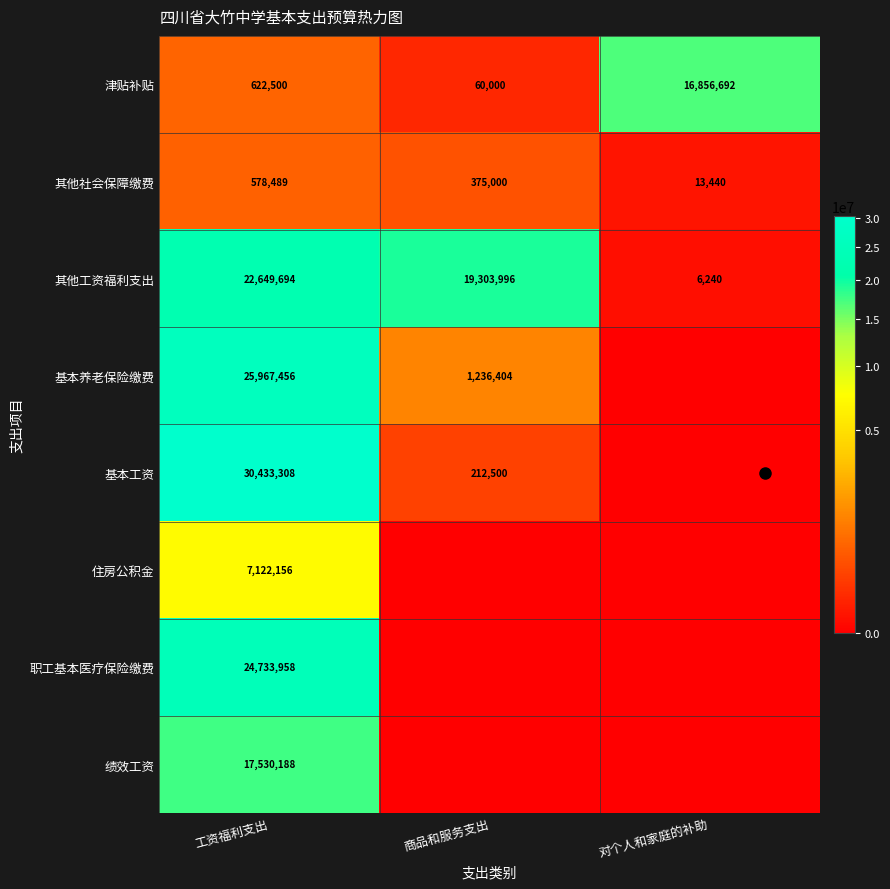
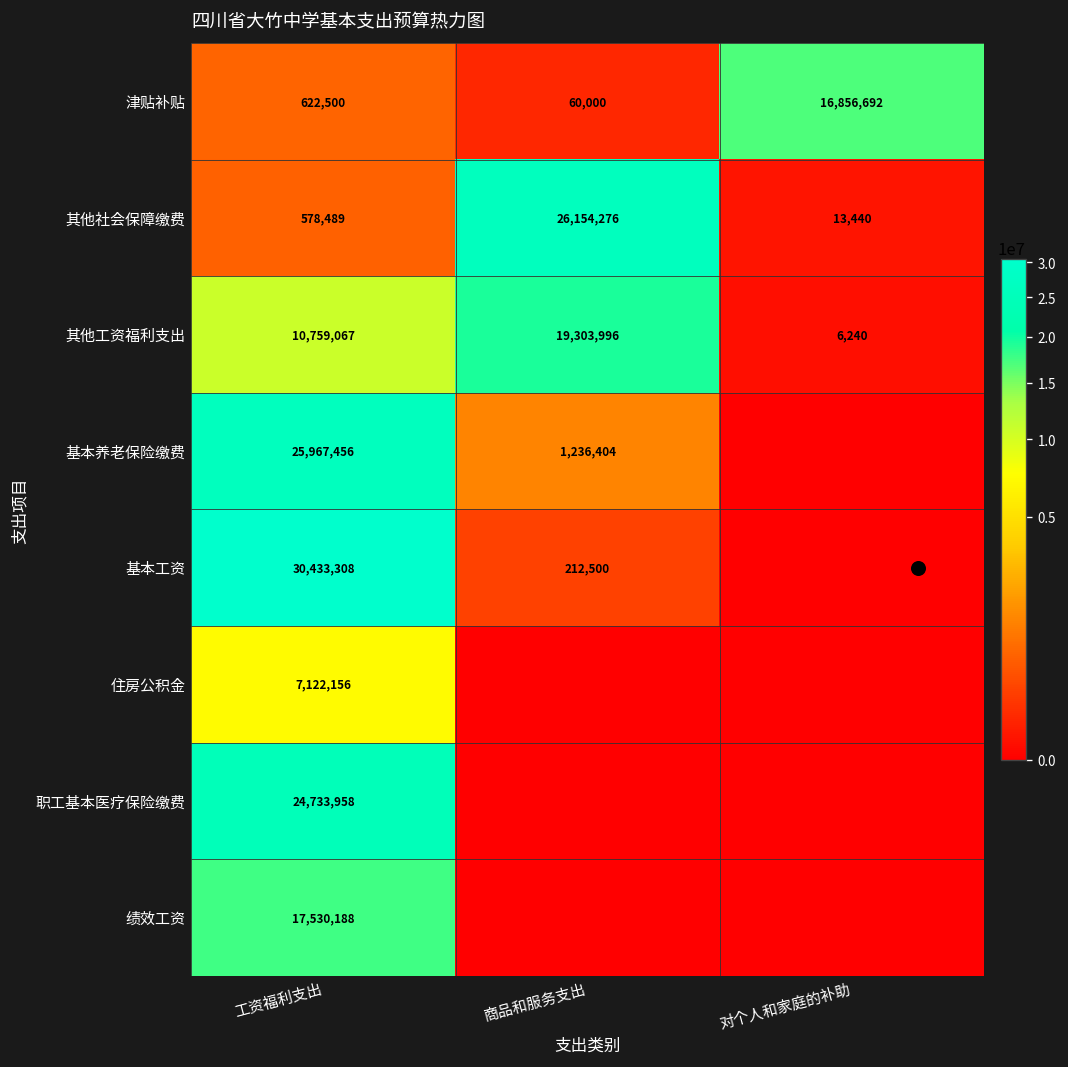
  {
    "津贴补贴": {
      "工资福利支出": "622,500",
      "商品和服务支出": "60,000",
      "对个人和家庭的补助": "16,856,692"
    },
    "其他社会保障缴费": {
      "工资福利支出": "578,489",
-     "商品和服务支出": "375,000",
+     "商品和服务支出": "26,154,276",
      "对个人和家庭的补助": "13,440"
    },
    "其他工资福利支出": {
-     "工资福利支出": "22,649,694",
+     "工资福利支出": "10,759,067",
      "商品和服务支出": "19,303,996",
      "对个人和家庭的补助": "6,240"
    },
    "基本养老保险缴费": {
      "工资福利支出": "25,967,456",
      "商品和服务支出": "1,236,404"
    },
    "基本工资": {
      "工资福利支出": "30,433,308",
      "商品和服务支出": "212,500"
    },
    "住房公积金": {
      "工资福利支出": "7,122,156"
    },
    "职工基本医疗保险缴费": {
      "工资福利支出": "24,733,958"
    },
    "绩效工资": {
      "工资福利支出": "17,530,188"
    }
  }
